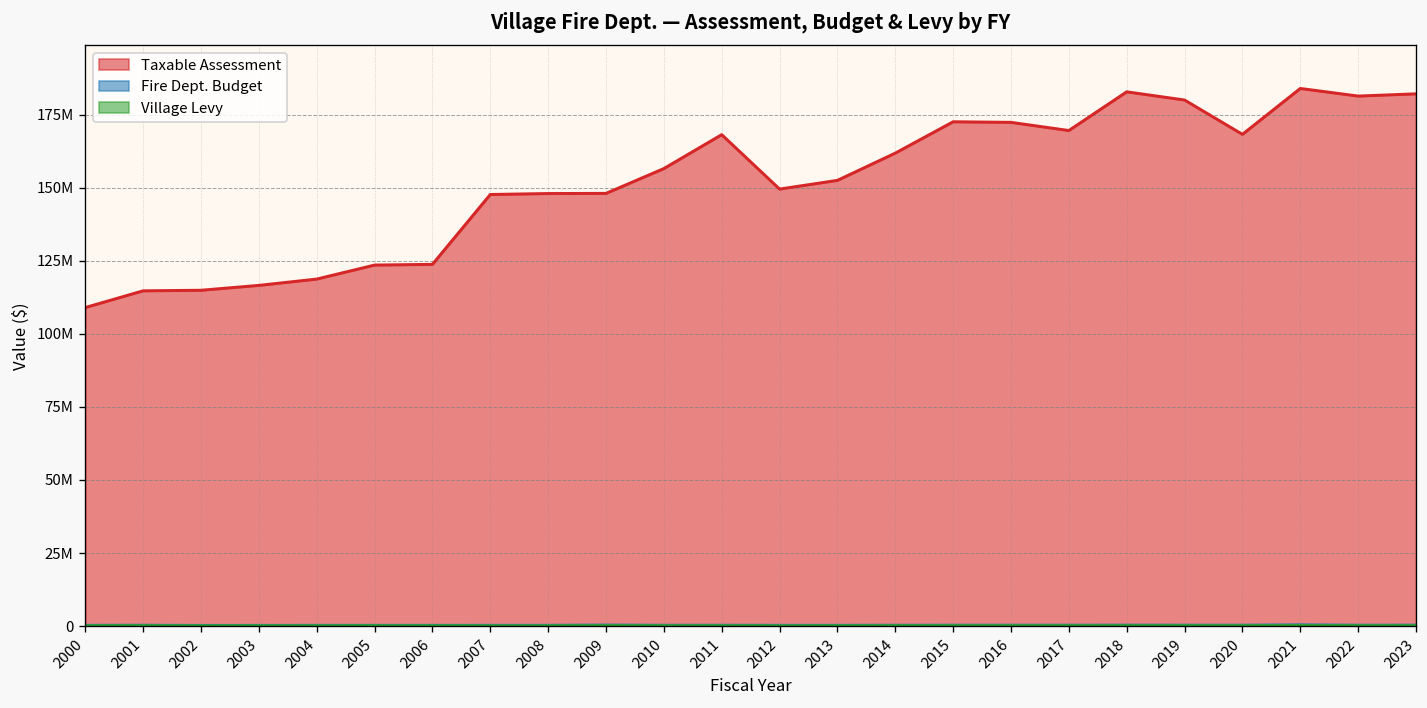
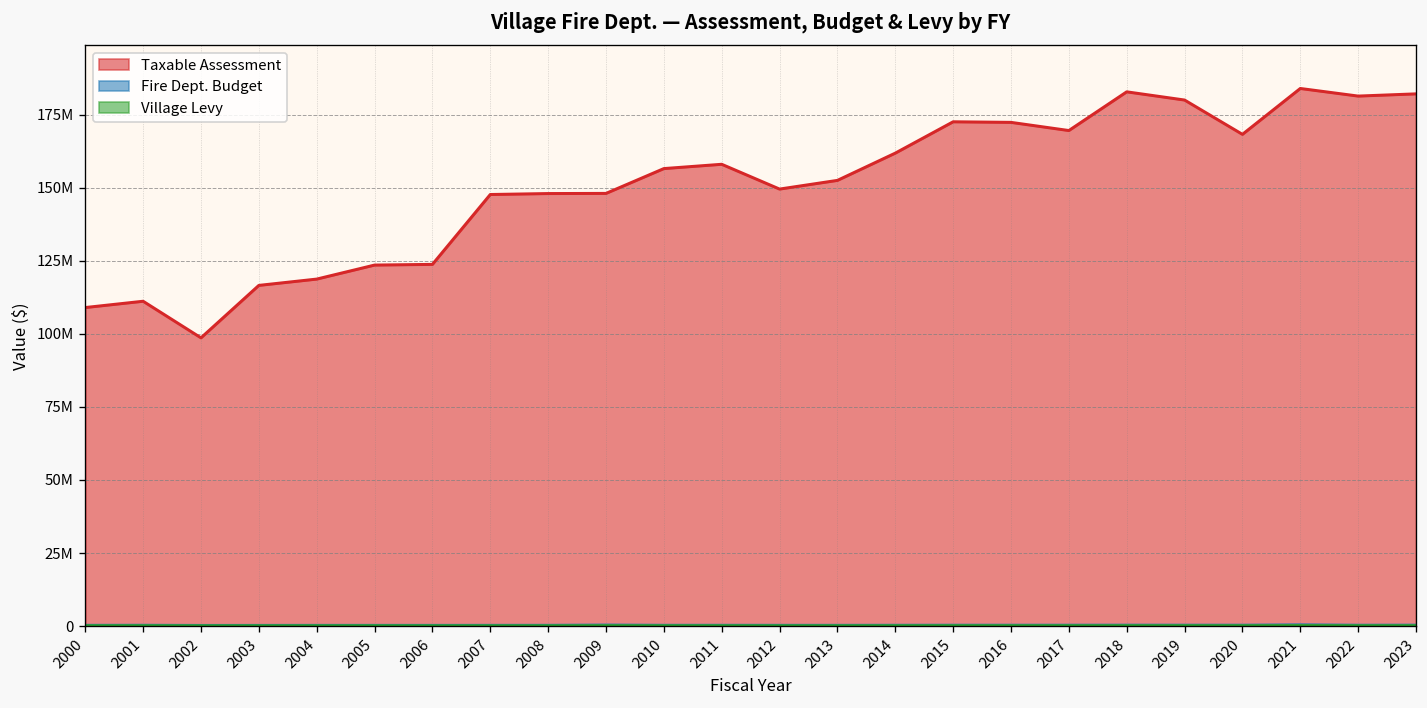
  {
    "Taxable Assessment": {
      "2000": 109000000,
-     "2001": 115000000,
-     "2002": 115000000,
+     "2001": 111000000,
+     "2002": 99000000,
      "2003": 117000000,
      "2004": 119000000,
      "2005": 124000000,
      "2006": 124000000,
      "2007": 148000000,
      "2008": 148000000,
      "2009": 148000000,
      "2010": 157000000,
-     "2011": 168000000,
+     "2011": 158000000,
      "2012": 150000000,
      "2013": 152000000,
      "2014": 162000000,
      "2015": 173000000,
      "2016": 172000000,
      "2017": 170000000,
      "2018": 183000000,
      "2019": 180000000,
      "2020": 168000000,
      "2021": 184000000,
      "2022": 181000000,
      "2023": 182000000
    }
  }
